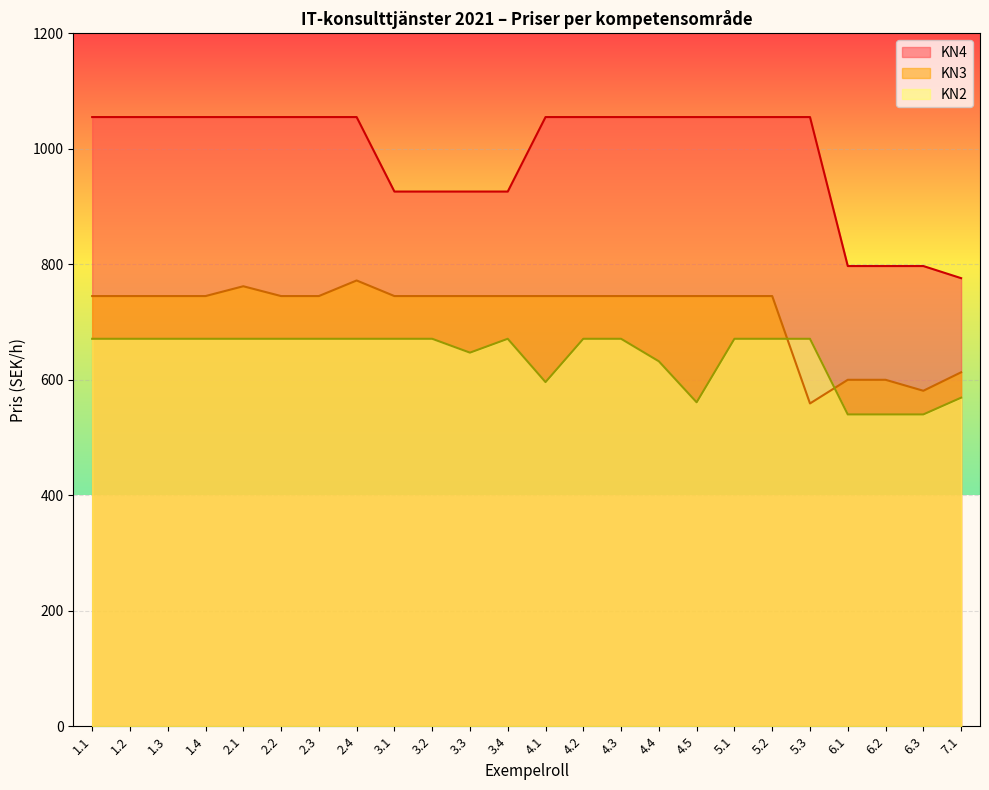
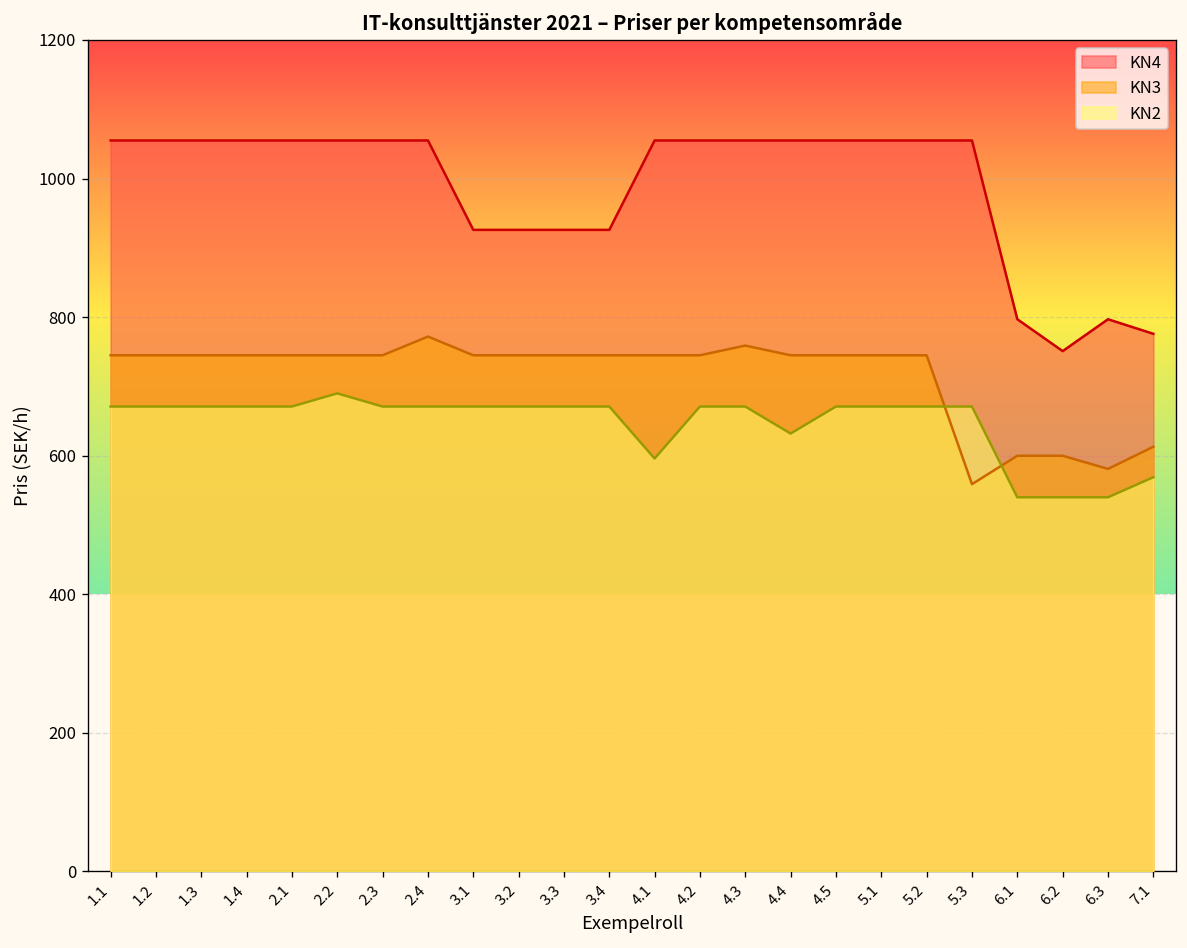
  {
    "KN4": {
      "1.1": 1060,
      "1.2": 1060,
      "1.3": 1060,
      "1.4": 1060,
      "2.1": 1060,
      "2.2": 1060,
      "2.3": 1060,
      "2.4": 1060,
      "3.1": 930,
      "3.2": 930,
      "3.3": 930,
      "3.4": 930,
      "4.1": 1060,
      "4.2": 1060,
      "4.3": 1060,
      "4.4": 1060,
      "4.5": 1060,
      "5.1": 1060,
      "5.2": 1060,
      "5.3": 1060,
      "6.1": 800,
-     "6.2": 800,
+     "6.2": 750,
      "6.3": 800,
      "7.1": 780
    },
    "KN3": {
      "1.1": 750,
      "1.2": 750,
      "1.3": 750,
      "1.4": 750,
-     "2.1": 760,
+     "2.1": 750,
      "2.2": 750,
      "2.3": 750,
      "2.4": 770,
      "3.1": 750,
      "3.2": 750,
      "3.3": 750,
      "3.4": 750,
      "4.1": 750,
      "4.2": 750,
-     "4.3": 750,
+     "4.3": 760,
      "4.4": 750,
      "4.5": 750,
      "5.1": 750,
      "5.2": 750,
      "5.3": 560,
      "6.1": 600,
      "6.2": 600,
      "6.3": 580,
      "7.1": 610
    },
    "KN2": {
      "1.1": 670,
      "1.2": 670,
      "1.3": 670,
      "1.4": 670,
      "2.1": 670,
-     "2.2": 670,
+     "2.2": 690,
      "2.3": 670,
      "2.4": 670,
      "3.1": 670,
      "3.2": 670,
-     "3.3": 650,
+     "3.3": 670,
      "3.4": 670,
      "4.1": 600,
      "4.2": 670,
      "4.3": 670,
      "4.4": 630,
-     "4.5": 560,
+     "4.5": 670,
      "5.1": 670,
      "5.2": 670,
      "5.3": 670,
      "6.1": 540,
      "6.2": 540,
      "6.3": 540,
      "7.1": 570
    }
  }
